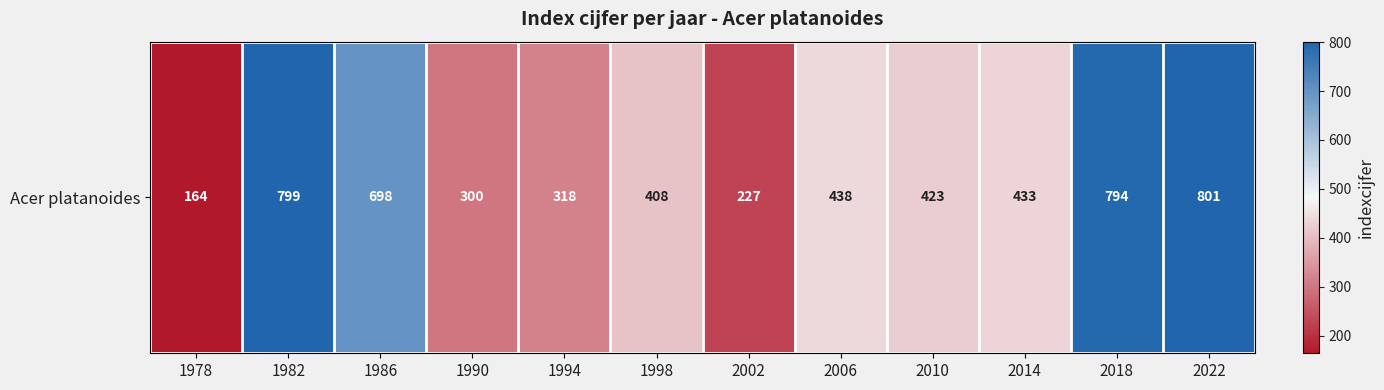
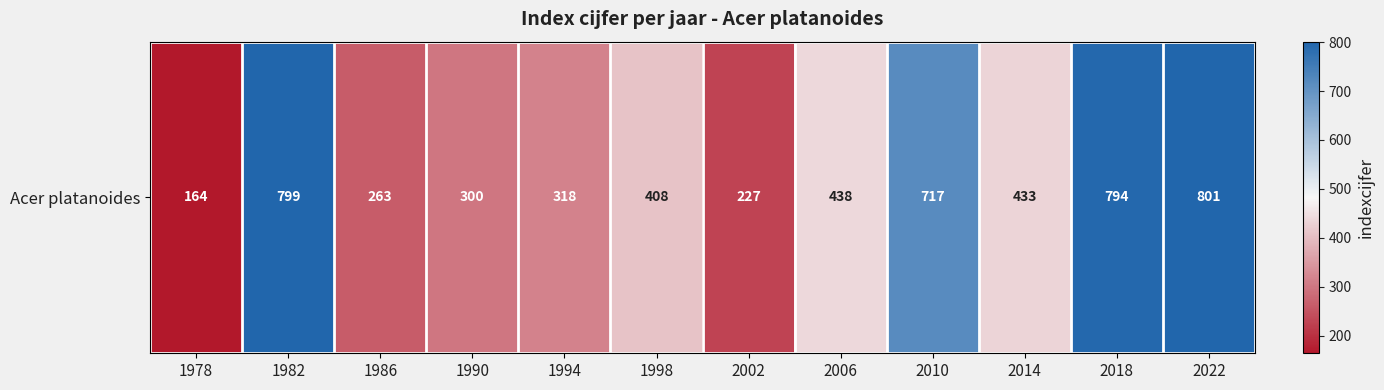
  {
    "Acer platanoides": {
      "1978": 164,
      "1982": 799,
-     "1986": 698,
+     "1986": 263,
      "1990": 300,
      "1994": 318,
      "1998": 408,
      "2002": 227,
      "2006": 438,
-     "2010": 423,
+     "2010": 717,
      "2014": 433,
      "2018": 794,
      "2022": 801
    }
  }
